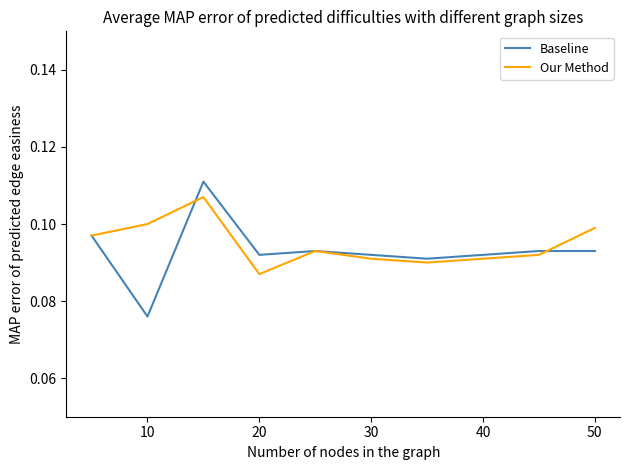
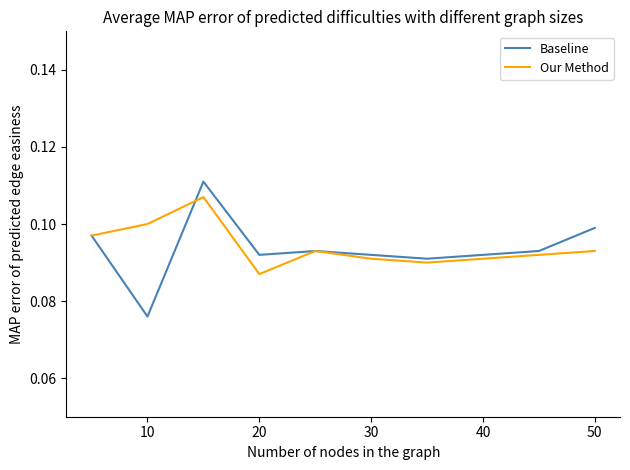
  {
    "Baseline": {
      "10": 0.076,
      "20": 0.092,
      "30": 0.092,
      "40": 0.092,
-     "50": 0.093
+     "50": 0.099
    },
    "Our Method": {
      "10": 0.100,
      "20": 0.087,
      "30": 0.091,
      "40": 0.091,
-     "50": 0.099
+     "50": 0.093
    }
  }
